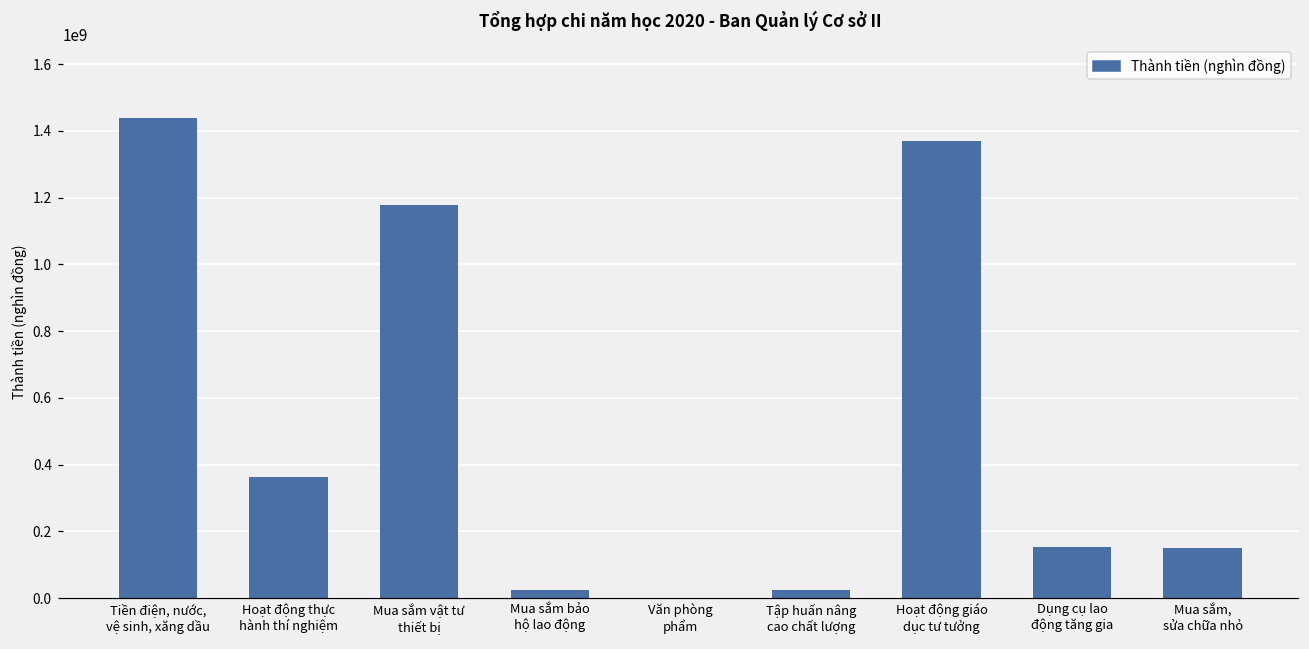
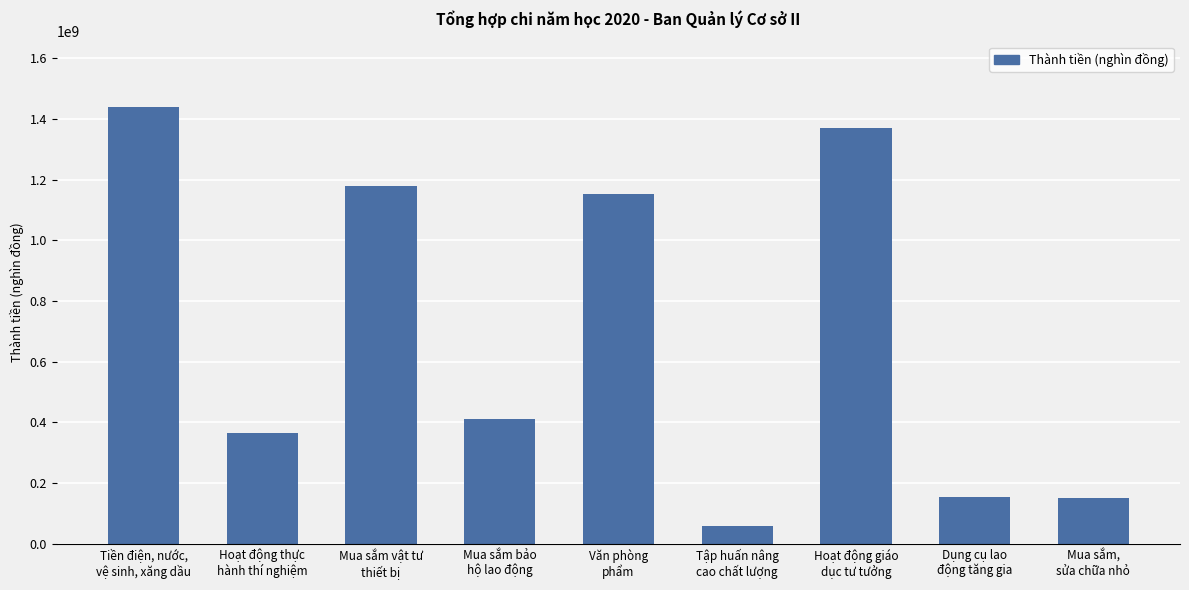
  {
    "Tiền điện, nước, vệ sinh, xăng dầu": 1440000000,
    "Hoạt động thực hành thí nghiệm": 360000000,
    "Mua sắm vật tư thiết bị": 1180000000,
-   "Mua sắm bảo hộ lao động": 30000000,
-   "Văn phòng phẩm": 0,
-   "Tập huấn nâng cao chất lượng": 20000000,
+   "Mua sắm bảo hộ lao động": 410000000,
+   "Văn phòng phẩm": 1150000000,
+   "Tập huấn nâng cao chất lượng": 60000000,
    "Hoạt động giáo dục tư tưởng": 1370000000,
    "Dụng cụ lao động tăng gia": 150000000,
    "Mua sắm, sửa chữa nhỏ": 150000000
  }
